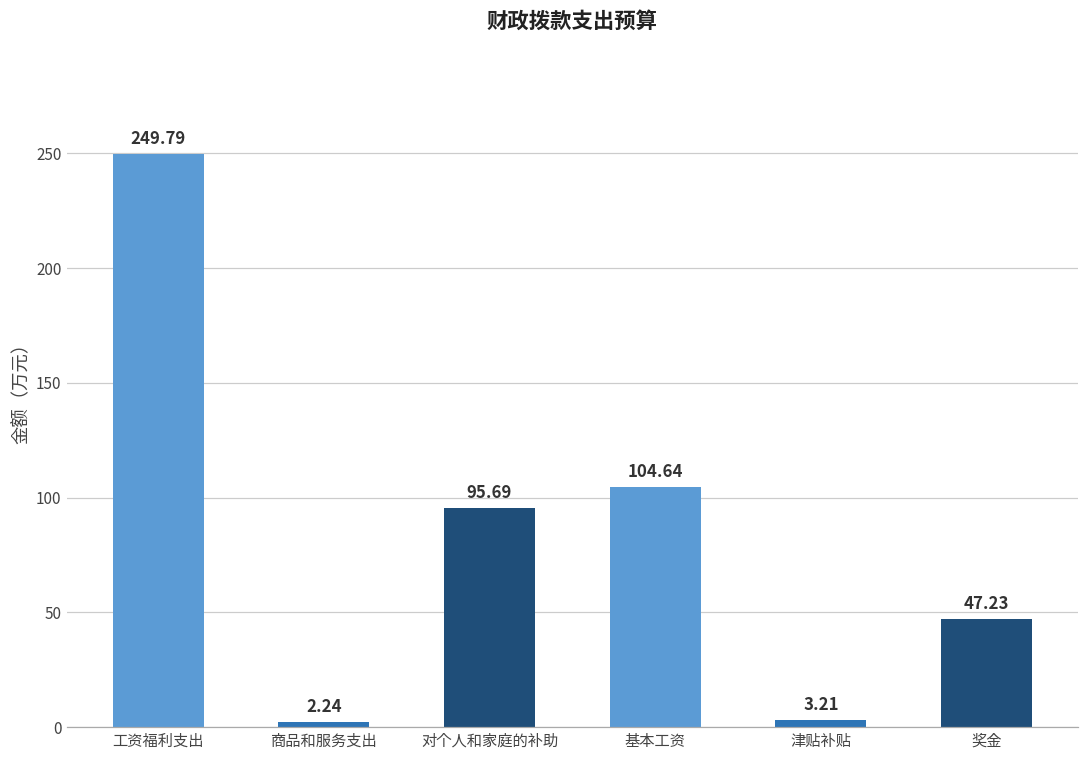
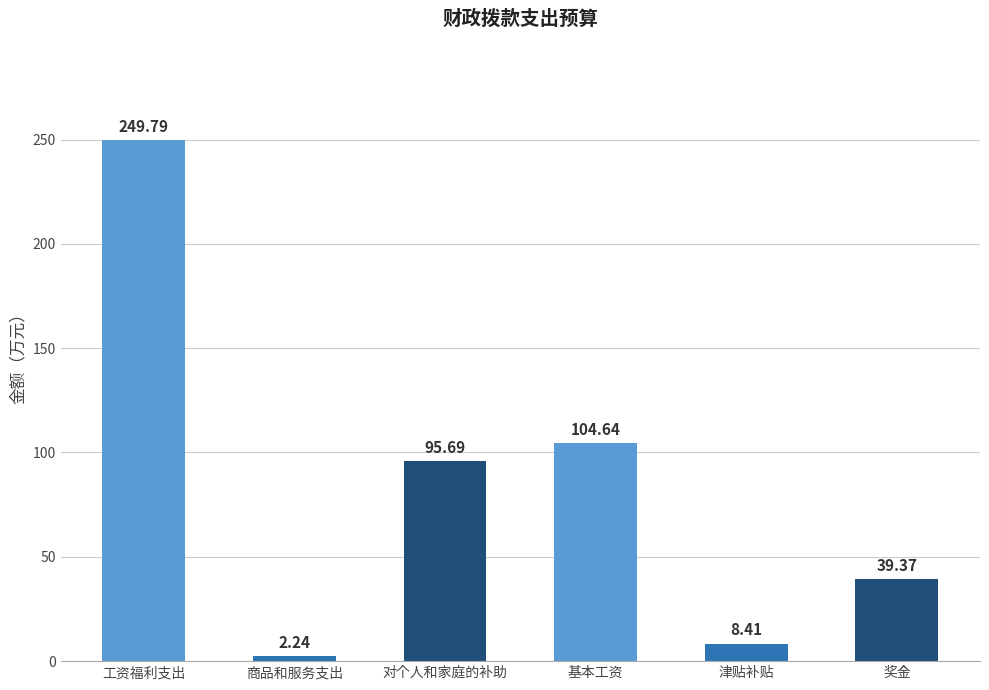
  {
    "工资福利支出": 249.79,
    "商品和服务支出": 2.24,
    "对个人和家庭的补助": 95.69,
    "基本工资": 104.64,
-   "津贴补贴": 3.21,
-   "奖金": 47.23
+   "津贴补贴": 8.41,
+   "奖金": 39.37
  }
